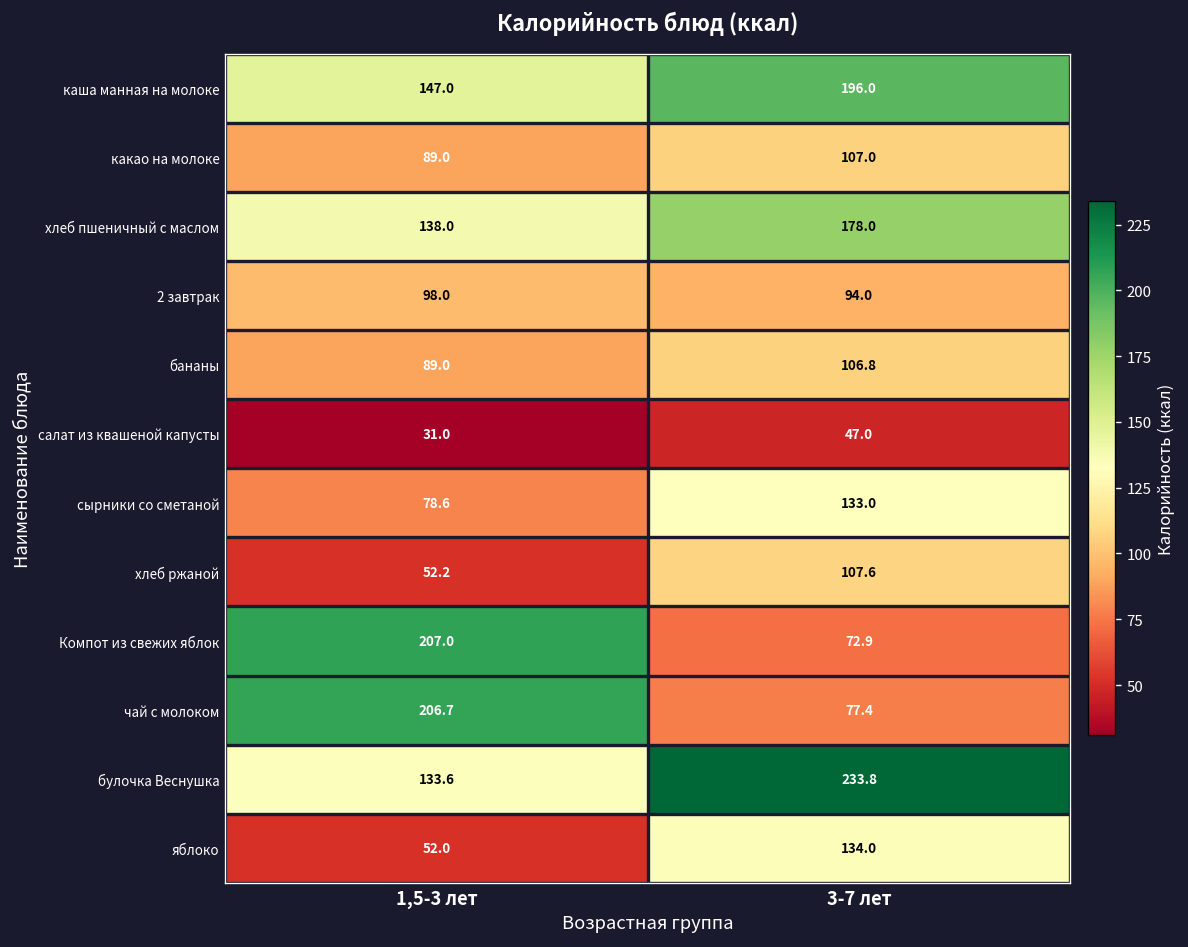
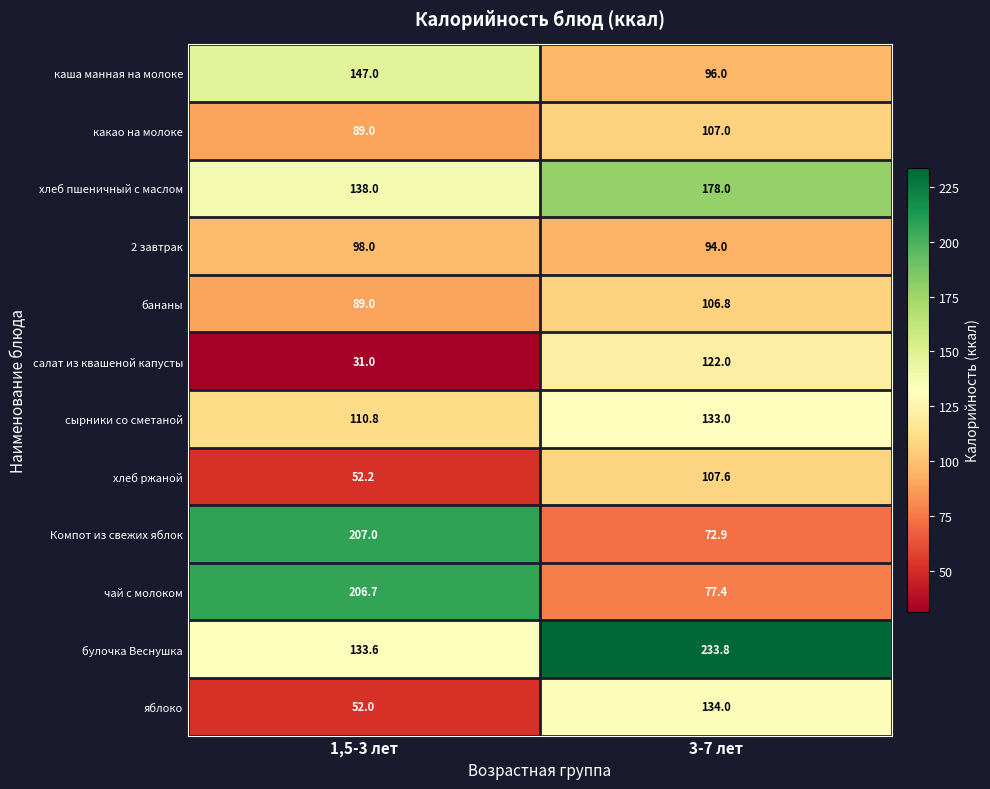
  {
    "каша манная на молоке": {
      "1,5-3 лет": 147.0,
-     "3-7 лет": 196.0
+     "3-7 лет": 96.0
    },
    "какао на молоке": {
      "1,5-3 лет": 89.0,
      "3-7 лет": 107.0
    },
    "хлеб пшеничный с маслом": {
      "1,5-3 лет": 138.0,
      "3-7 лет": 178.0
    },
    "2 завтрак": {
      "1,5-3 лет": 98.0,
      "3-7 лет": 94.0
    },
    "бананы": {
      "1,5-3 лет": 89.0,
      "3-7 лет": 106.8
    },
    "салат из квашеной капусты": {
      "1,5-3 лет": 31.0,
-     "3-7 лет": 47.0
+     "3-7 лет": 122.0
    },
    "сырники со сметаной": {
-     "1,5-3 лет": 78.6,
+     "1,5-3 лет": 110.8,
      "3-7 лет": 133.0
    },
    "хлеб ржаной": {
      "1,5-3 лет": 52.2,
      "3-7 лет": 107.6
    },
    "Компот из свежих яблок": {
      "1,5-3 лет": 207.0,
      "3-7 лет": 72.9
    },
    "чай с молоком": {
      "1,5-3 лет": 206.7,
      "3-7 лет": 77.4
    },
    "булочка Веснушка": {
      "1,5-3 лет": 133.6,
      "3-7 лет": 233.8
    },
    "яблоко": {
      "1,5-3 лет": 52.0,
      "3-7 лет": 134.0
    }
  }
